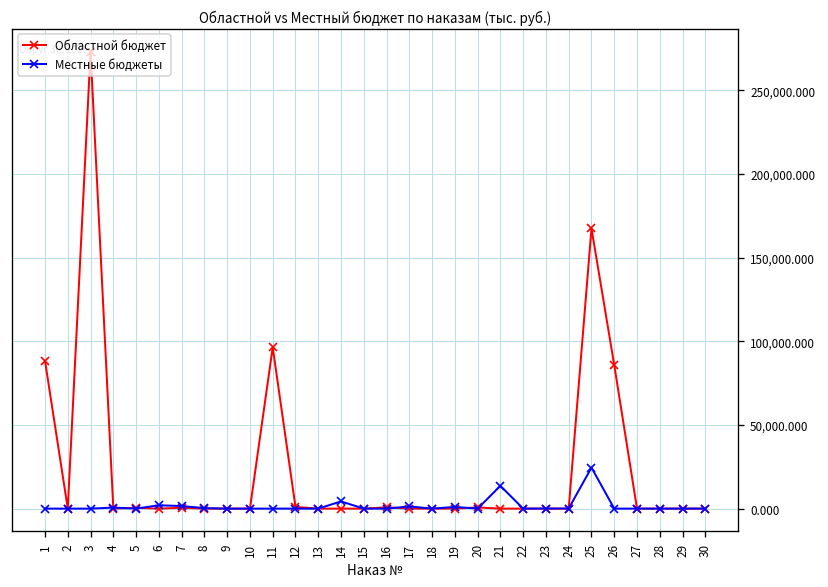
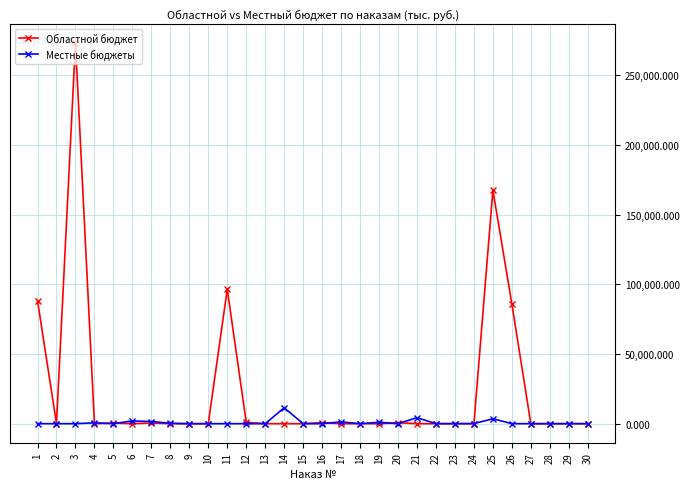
  {
    "Областной бюджет": {
      "1": "88,000",
      "6": "0",
      "11": "96,000",
      "14": "0",
      "21": "0",
      "25": "168,000",
      "26": "86,000"
    },
    "Местные бюджеты": {
      "1": "0",
      "3": "0",
      "6": "2,000",
      "11": "0",
-     "14": "4,000",
-     "21": "14,000",
-     "25": "25,000",
+     "14": "11,000",
+     "21": "4,000",
+     "25": "4,000",
      "26": "0"
    }
  }
